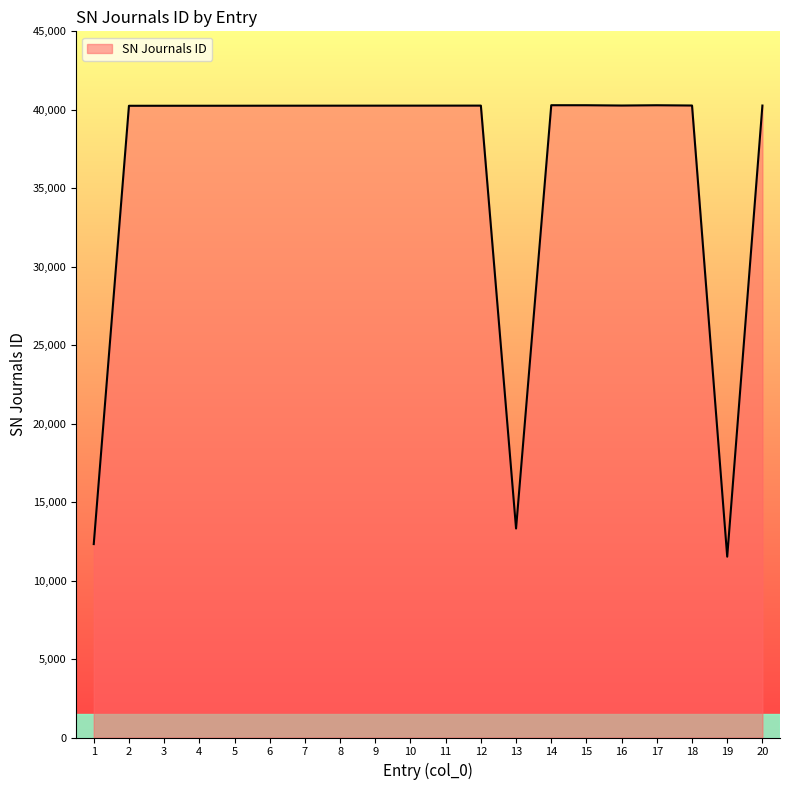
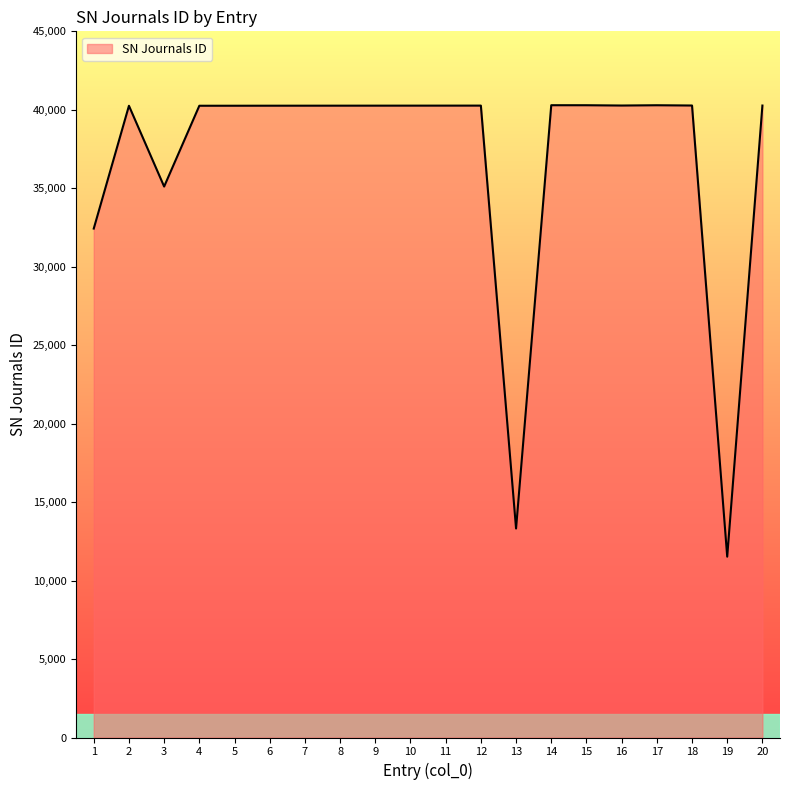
  {
-   "1": "12,300",
+   "1": "32,400",
    "2": "40,300",
-   "3": "40,300",
+   "3": "35,100",
    "4": "40,300",
    "5": "40,300",
    "6": "40,300",
    "7": "40,300",
    "8": "40,300",
    "9": "40,300",
    "10": "40,300",
    "11": "40,300",
    "12": "40,300",
    "13": "13,300",
    "14": "40,300",
    "15": "40,300",
    "16": "40,300",
    "17": "40,300",
    "18": "40,300",
    "19": "11,500",
    "20": "40,300"
  }
